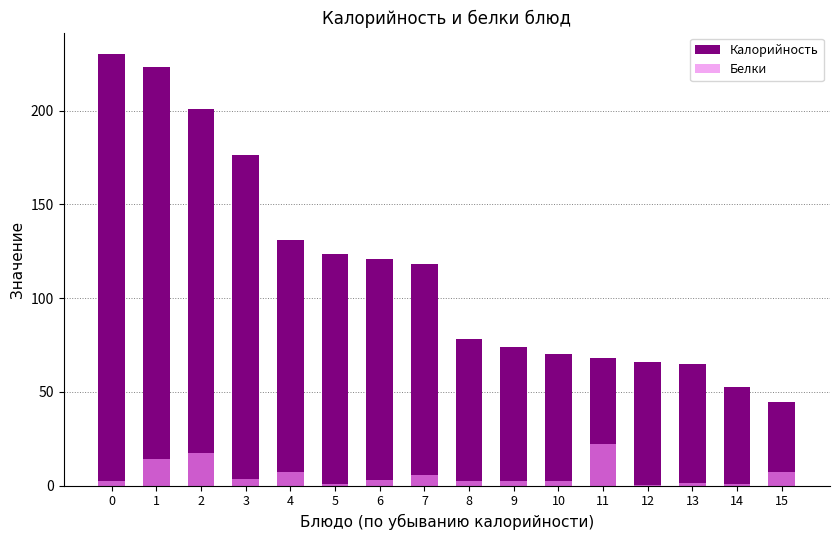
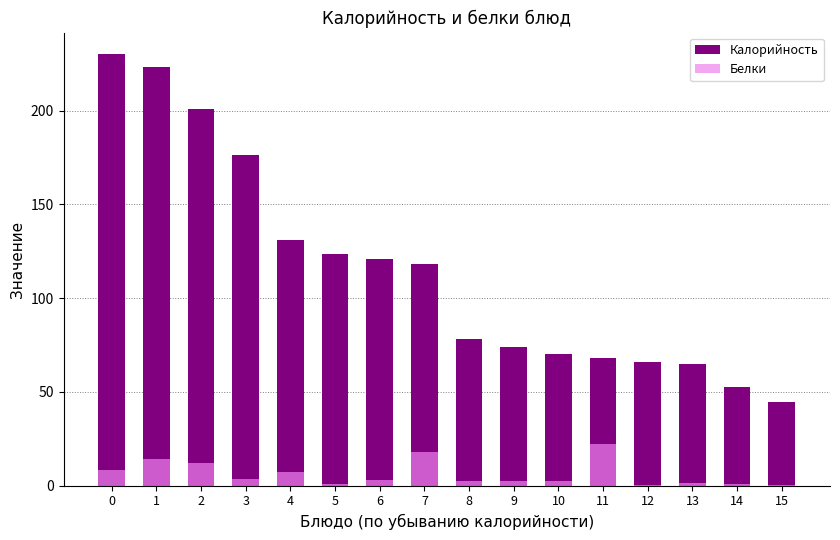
  {
    "Калорийность": {
      "0": 230,
      "1": 224,
      "2": 201,
      "3": 176,
      "4": 131,
      "5": 124,
      "6": 121,
      "7": 118,
      "8": 78,
      "9": 74,
      "10": 70,
      "11": 68,
      "12": 66,
      "13": 65,
      "14": 52,
      "15": 45
    },
    "Белки": {
-     "0": 3,
-     "2": 17,
-     "7": 6,
-     "15": 7
+     "0": 8,
+     "2": 12,
+     "7": 18,
+     "15": 0
    }
  }
